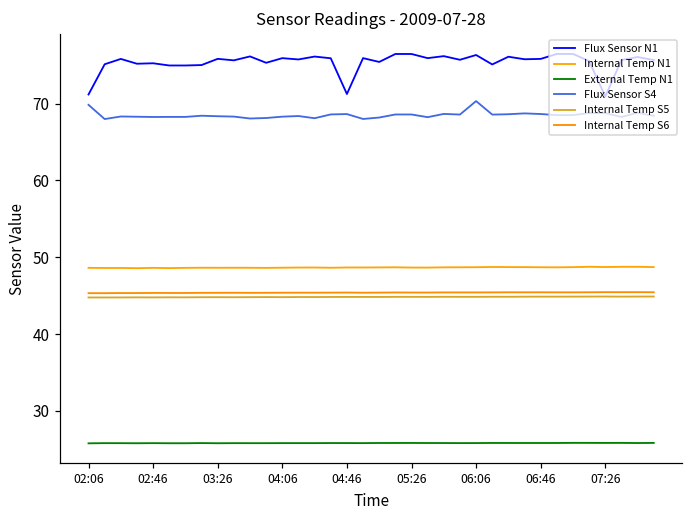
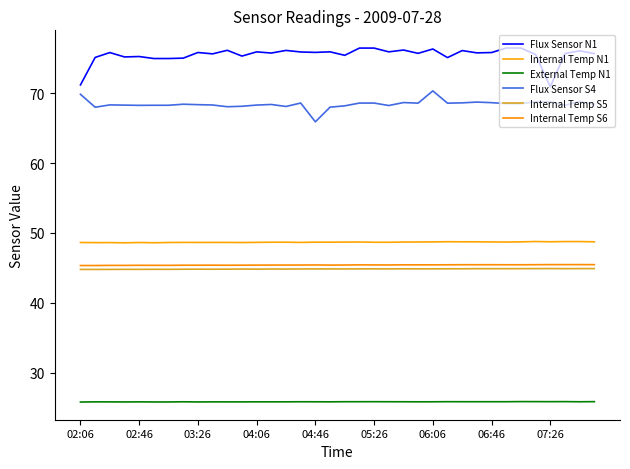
  {
    "Flux Sensor N1": {
      "02:06": 71,
      "02:46": 75,
      "03:26": 76,
      "04:06": 76,
-     "04:46": 71,
+     "04:46": 76,
      "05:26": 76,
      "06:06": 76,
      "06:46": 76
    },
    "External Temp N1": {
      "02:06": 26,
      "02:46": 26,
      "03:26": 26,
      "04:06": 26,
      "04:46": 26,
      "05:26": 26,
      "06:06": 26,
      "06:46": 26,
      "07:26": 26
    },
    "Flux Sensor S4": {
      "02:06": 70,
      "02:46": 68,
      "03:26": 68,
      "04:06": 68,
-     "04:46": 69,
+     "04:46": 66,
      "05:26": 69,
      "06:06": 70,
      "06:46": 69
    }
  }
